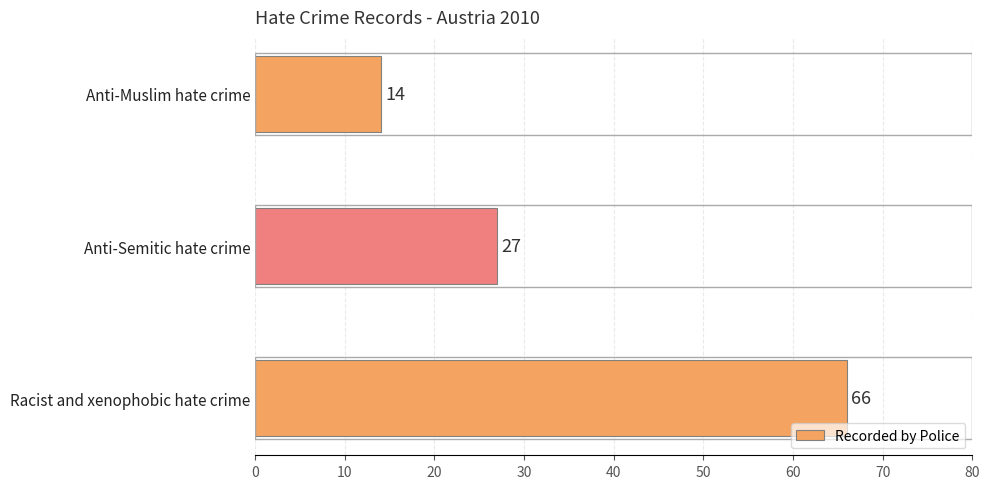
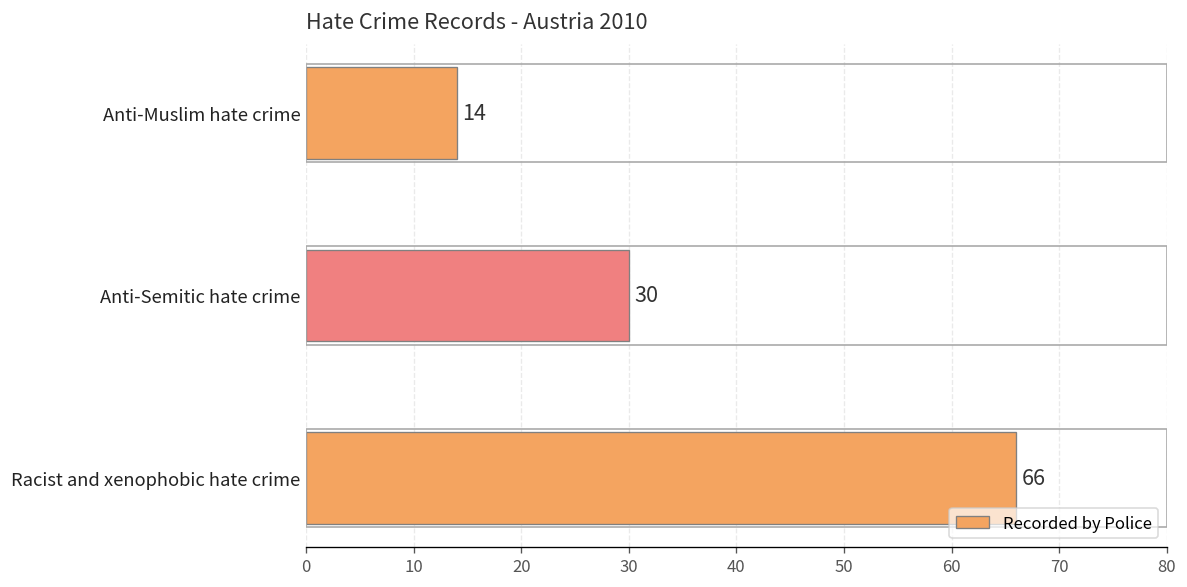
  {
    "Anti-Muslim hate crime": 14,
-   "Anti-Semitic hate crime": 27,
+   "Anti-Semitic hate crime": 30,
    "Racist and xenophobic hate crime": 66
  }
